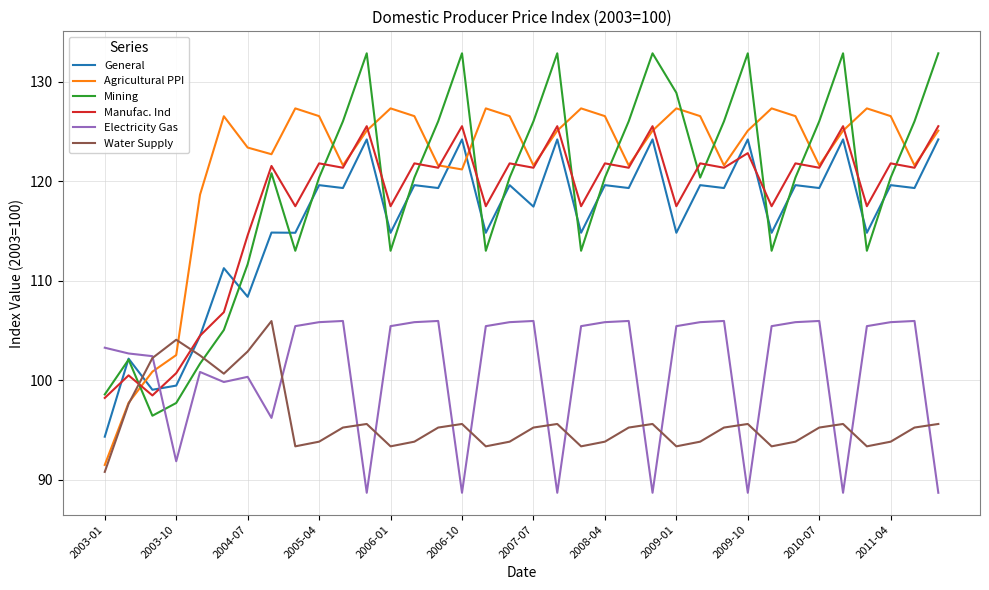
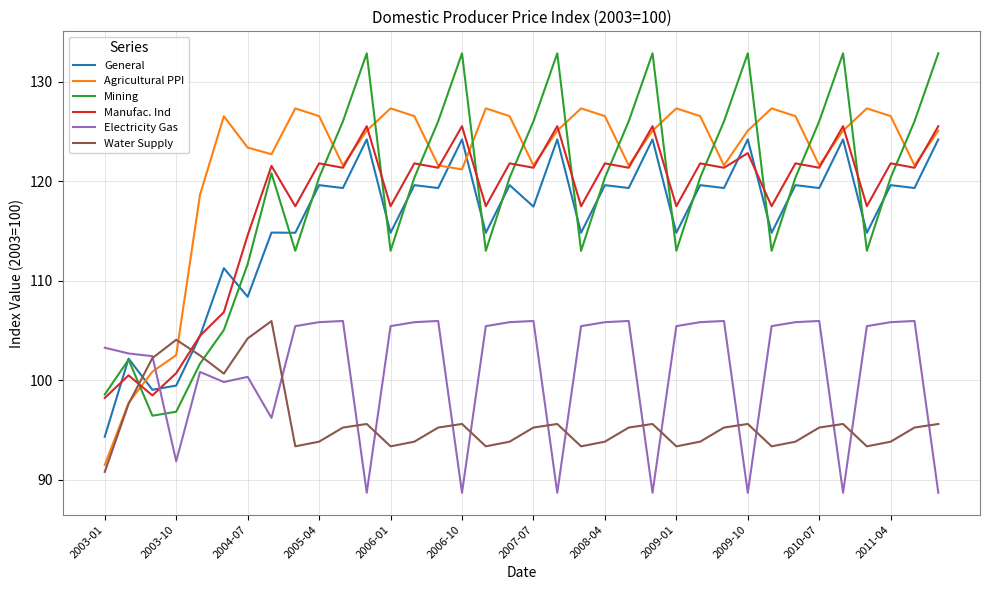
  {
    "General": {
      "2003-01": 94,
      "2003-10": 99,
      "2004-07": 108,
      "2005-04": 120,
      "2006-01": 115,
      "2006-10": 124,
      "2007-07": 117,
      "2008-04": 120,
      "2009-01": 115,
      "2009-10": 124,
      "2010-07": 119,
      "2011-04": 120
    },
    "Agricultural PPI": {
      "2003-01": 91,
      "2003-10": 103,
      "2004-07": 123,
      "2005-04": 127,
      "2006-01": 127,
      "2006-10": 121,
      "2008-04": 127,
      "2009-01": 127,
      "2009-10": 125,
      "2011-04": 127
    },
    "Mining": {
      "2003-01": 99,
-     "2003-10": 98,
+     "2003-10": 97,
      "2004-07": 112,
      "2005-04": 120,
      "2006-01": 113,
      "2006-10": 133,
      "2007-07": 126,
      "2008-04": 120,
-     "2009-01": 129,
+     "2009-01": 113,
      "2009-10": 133,
      "2010-07": 126,
      "2011-04": 120
    },
    "Manufac. Ind": {
      "2003-01": 98,
      "2003-10": 101,
      "2004-07": 115,
      "2005-04": 122,
      "2006-01": 118,
      "2006-10": 126,
      "2008-04": 122,
      "2009-01": 118,
      "2009-10": 123,
      "2011-04": 122
    },
    "Electricity Gas": {
      "2003-01": 103,
      "2003-10": 92,
      "2004-07": 100,
      "2005-04": 106,
      "2006-01": 105,
      "2006-10": 89,
      "2007-07": 106,
      "2008-04": 106,
      "2009-01": 105,
      "2009-10": 89,
      "2010-07": 106,
      "2011-04": 106
    },
    "Water Supply": {
      "2003-01": 91,
      "2003-10": 104,
-     "2004-07": 103,
+     "2004-07": 104,
      "2005-04": 94,
      "2006-01": 93,
      "2006-10": 96,
      "2007-07": 95,
      "2008-04": 94,
      "2009-01": 93,
      "2009-10": 96,
      "2010-07": 95,
      "2011-04": 94
    }
  }
